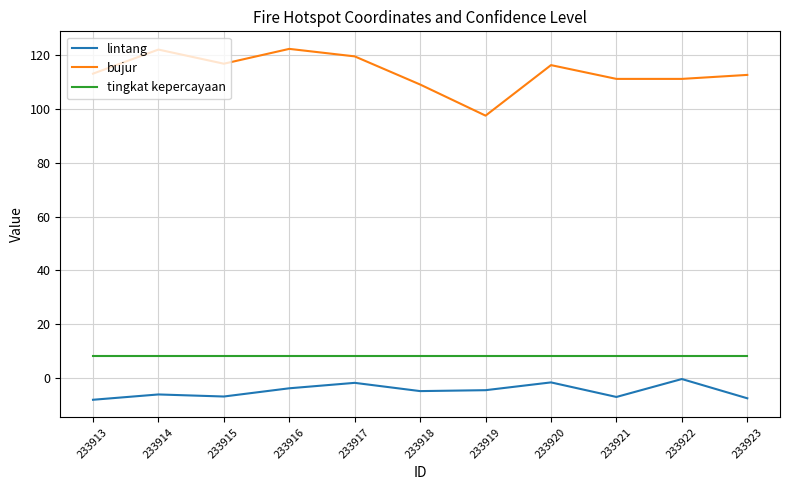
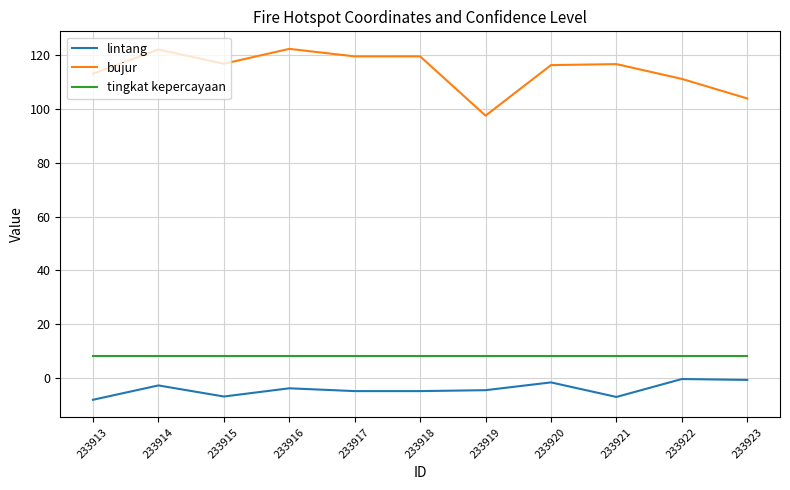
  {
    "lintang": {
      "233913": -8,
-     "233914": -6,
+     "233914": -3,
      "233915": -7,
      "233916": -4,
-     "233917": -2,
+     "233917": -5,
      "233918": -5,
      "233919": -5,
      "233920": -2,
      "233921": -7,
      "233922": 0,
-     "233923": -8
+     "233923": -1
    },
    "bujur": {
      "233916": 122,
      "233917": 120,
-     "233918": 109,
+     "233918": 120,
      "233919": 98,
      "233920": 116,
-     "233921": 111,
+     "233921": 117,
      "233922": 111,
-     "233923": 113
+     "233923": 104
    },
    "tingkat kepercayaan": {
      "233913": 8,
      "233914": 8,
      "233915": 8,
      "233916": 8,
      "233917": 8,
      "233918": 8,
      "233919": 8,
      "233920": 8,
      "233921": 8,
      "233922": 8,
      "233923": 8
    }
  }
